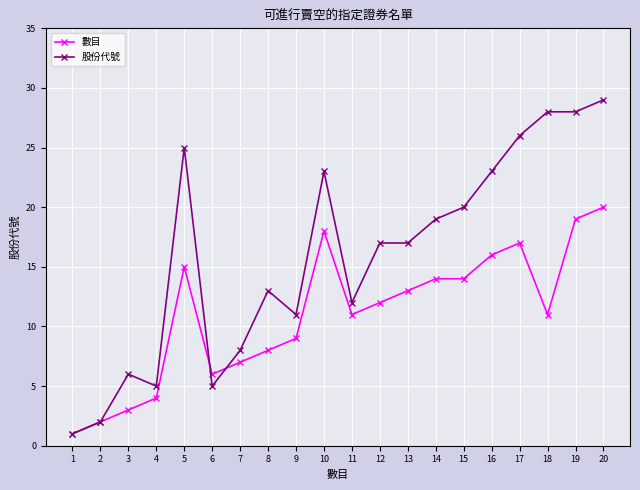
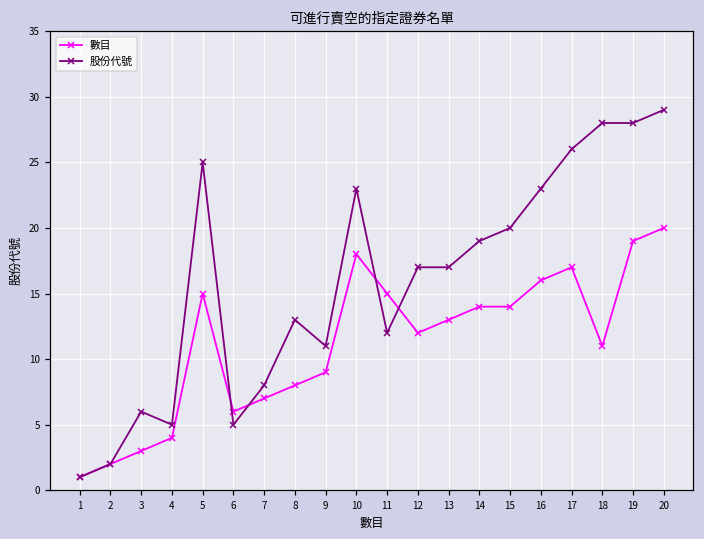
  {
    "數目": {
      "3": 3,
      "4": 4,
      "5": 15,
      "6": 6,
      "7": 7,
      "8": 8,
      "9": 9,
      "10": 18,
-     "11": 11,
+     "11": 15,
      "12": 12,
      "13": 13,
      "14": 14,
      "15": 14,
      "16": 16,
      "17": 17,
      "18": 11,
      "19": 19,
      "20": 20
    },
    "股份代號": {
      "3": 6,
      "4": 5,
      "5": 25,
      "6": 5,
      "7": 8,
      "8": 13,
      "9": 11,
      "10": 23,
      "11": 12,
      "12": 17,
      "13": 17,
      "14": 19,
      "15": 20,
      "16": 23,
      "17": 26,
      "18": 28,
      "19": 28,
      "20": 29
    }
  }
